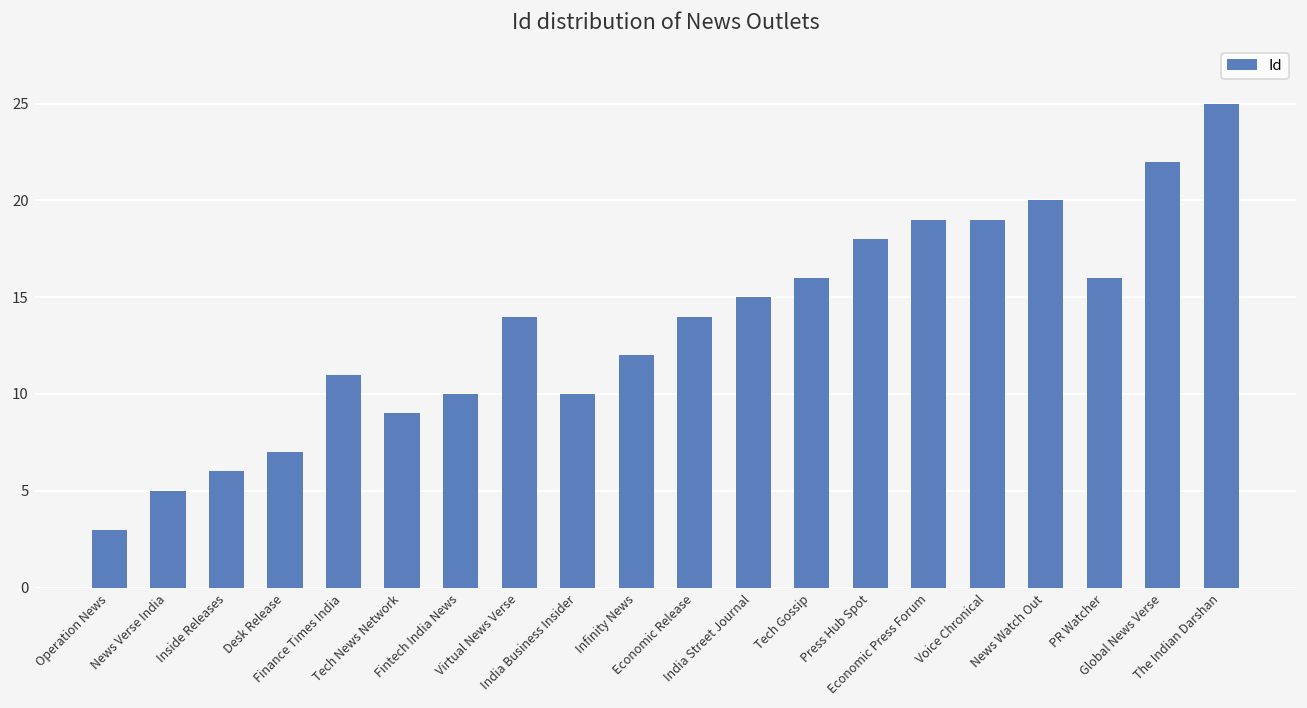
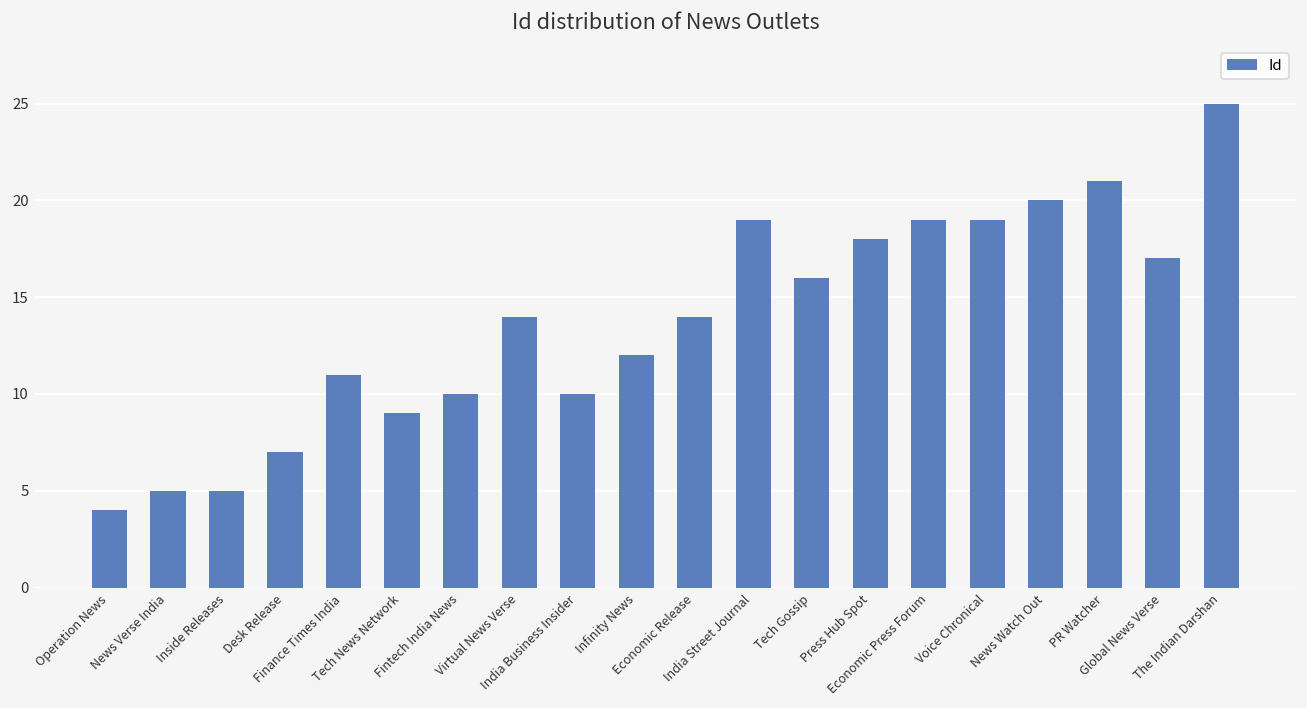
  {
-   "Operation News": 3,
+   "Operation News": 4,
    "News Verse India": 5,
-   "Inside Releases": 6,
+   "Inside Releases": 5,
    "Desk Release": 7,
    "Finance Times India": 11,
    "Tech News Network": 9,
    "Fintech India News": 10,
    "Virtual News Verse": 14,
    "India Business Insider": 10,
    "Infinity News": 12,
    "Economic Release": 14,
-   "India Street Journal": 15,
+   "India Street Journal": 19,
    "Tech Gossip": 16,
    "Press Hub Spot": 18,
    "Economic Press Forum": 19,
    "Voice Chronical": 19,
    "News Watch Out": 20,
-   "PR Watcher": 16,
-   "Global News Verse": 22,
+   "PR Watcher": 21,
+   "Global News Verse": 17,
    "The Indian Darshan": 25
  }
